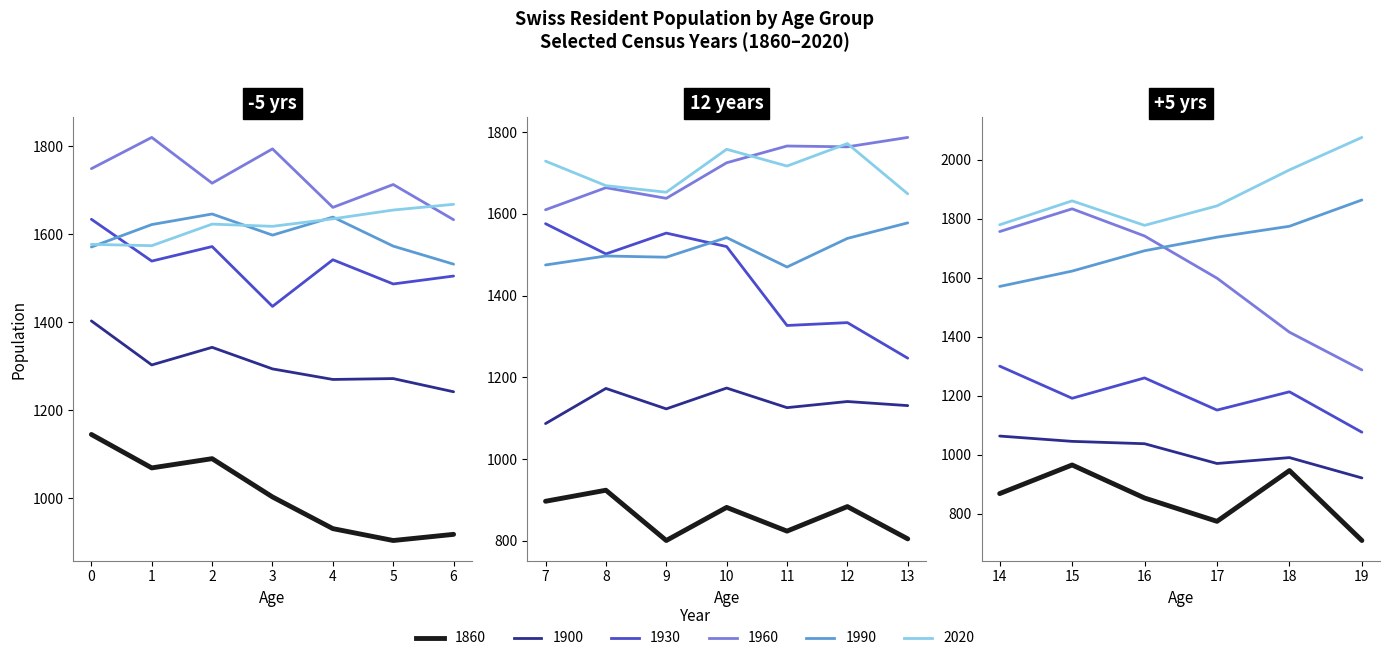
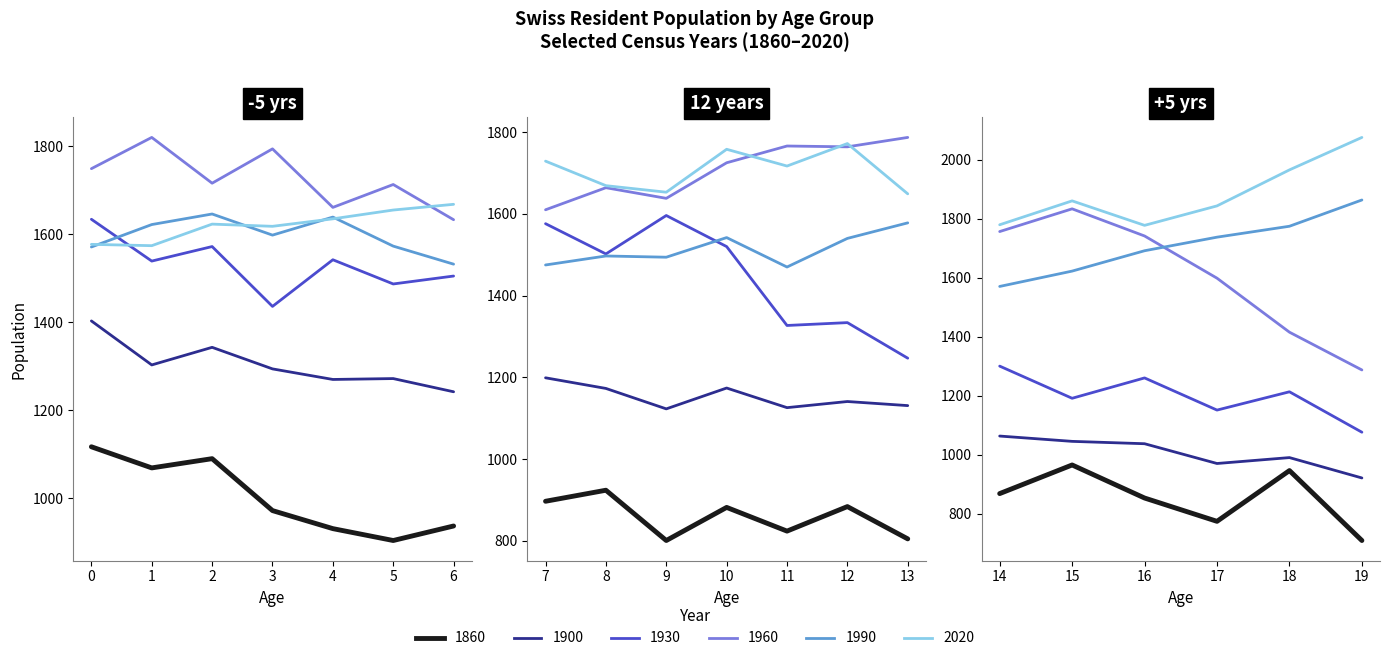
  {
    "-5 yrs": {
      "1860": {
-       "0": 1150,
+       "0": 1120,
        "1": 1070,
        "2": 1090,
-       "3": 1000,
+       "3": 970,
        "4": 930,
        "5": 900,
-       "6": 920
+       "6": 940
      },
      "1900": {
        "0": 1400,
        "1": 1300,
        "2": 1340,
        "3": 1290,
        "4": 1270,
        "5": 1270,
        "6": 1240
      },
      "1930": {
        "0": 1630,
        "1": 1540,
        "2": 1570,
        "3": 1440,
        "4": 1540,
        "5": 1490,
        "6": 1510
      },
      "2020": {
        "0": 1580,
        "1": 1570,
        "2": 1620,
        "3": 1620,
        "5": 1660,
        "6": 1670
      }
    },
    "12 years": {
      "1860": {
        "7": 900,
        "8": 920,
        "9": 800,
        "10": 880,
        "11": 820,
        "12": 880,
        "13": 810
      },
      "1900": {
-       "7": 1090,
+       "7": 1200,
        "8": 1170,
        "9": 1120,
        "10": 1170,
        "11": 1130,
        "12": 1140,
        "13": 1130
      },
      "1930": {
        "7": 1580,
-       "9": 1550,
+       "9": 1600,
        "10": 1520,
        "11": 1330,
        "12": 1330,
        "13": 1250
      },
      "2020": {
        "7": 1730,
        "9": 1650,
        "10": 1760,
        "11": 1720,
        "12": 1770,
        "13": 1650
      }
    },
    "+5 yrs": {
      "1860": {
        "14": 870,
        "15": 970,
        "16": 850,
        "17": 770,
        "18": 950,
        "19": 710
      },
      "1900": {
        "14": 1060,
        "15": 1050,
        "16": 1040,
        "17": 970,
        "18": 990,
        "19": 920
      },
      "1930": {
        "14": 1300,
        "15": 1190,
        "16": 1260,
        "17": 1150,
        "18": 1210,
        "19": 1080
      },
      "2020": {
        "14": 1780,
        "15": 1860,
        "16": 1780,
        "17": 1840,
        "18": 1970,
        "19": 2080
      }
    }
  }
